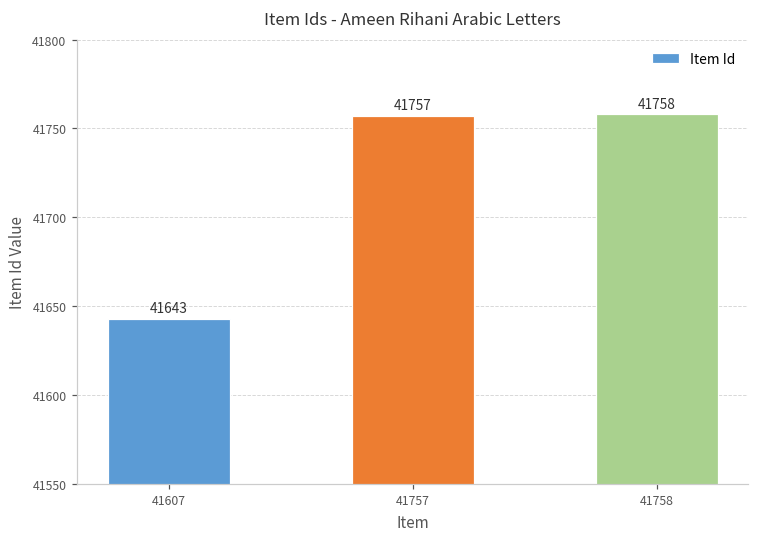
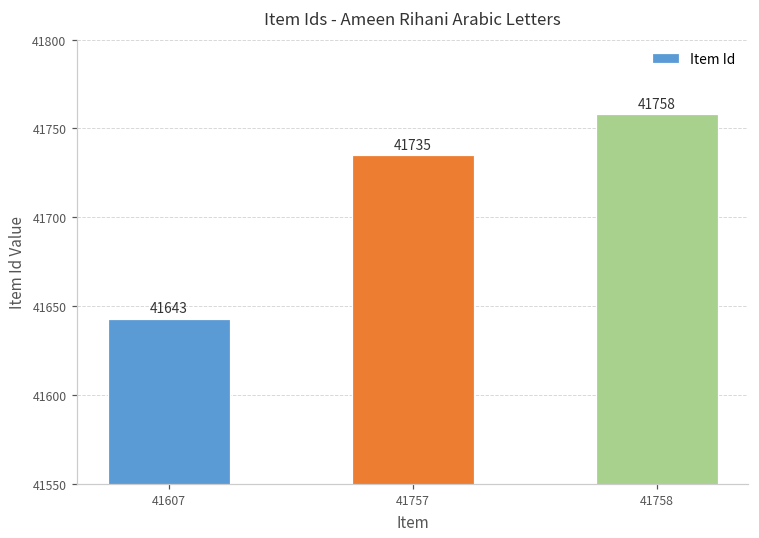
  {
    "41607": 41643,
-   "41757": 41757,
+   "41757": 41735,
    "41758": 41758
  }
